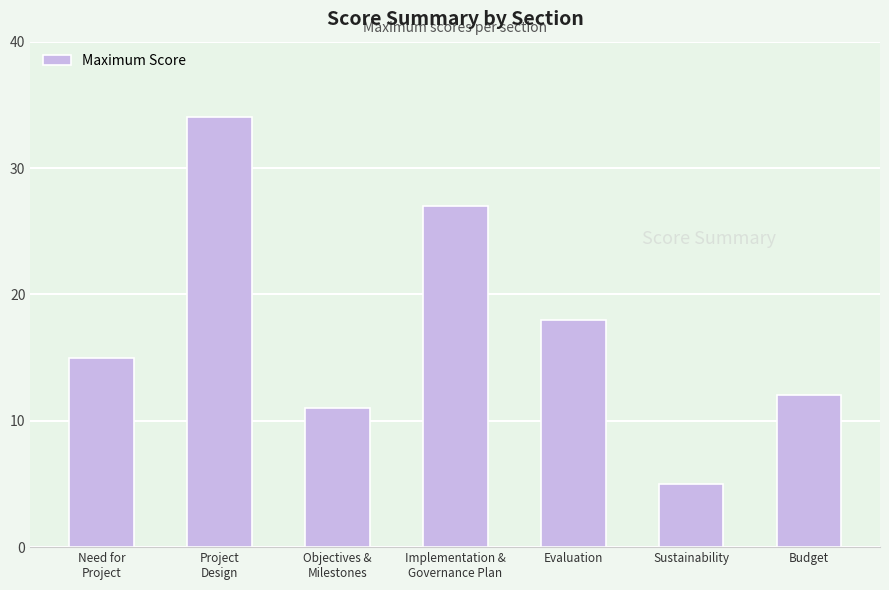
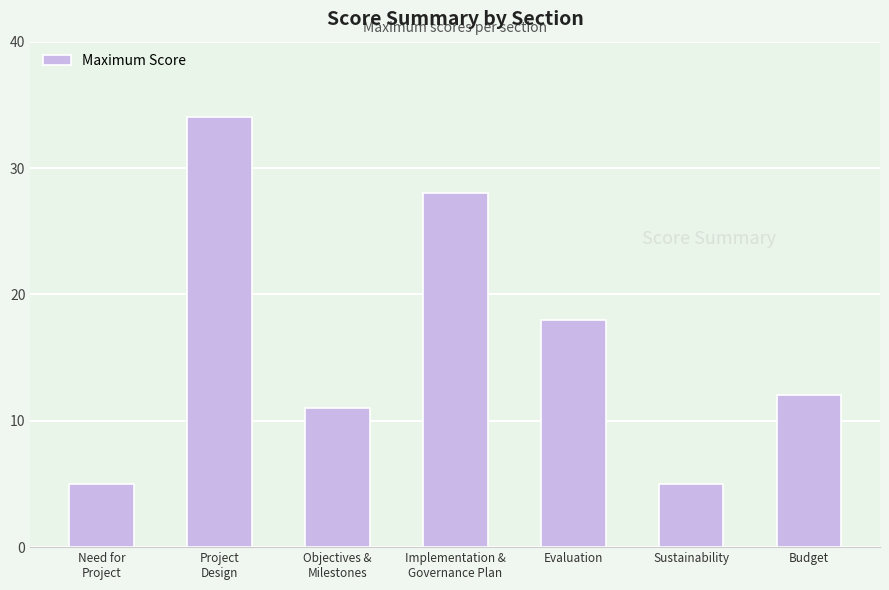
  {
-   "Need for Project": 15,
+   "Need for Project": 5,
    "Project Design": 34,
    "Objectives & Milestones": 11,
-   "Implementation & Governance Plan": 27,
+   "Implementation & Governance Plan": 28,
    "Evaluation": 18,
    "Sustainability": 5,
    "Budget": 12
  }
